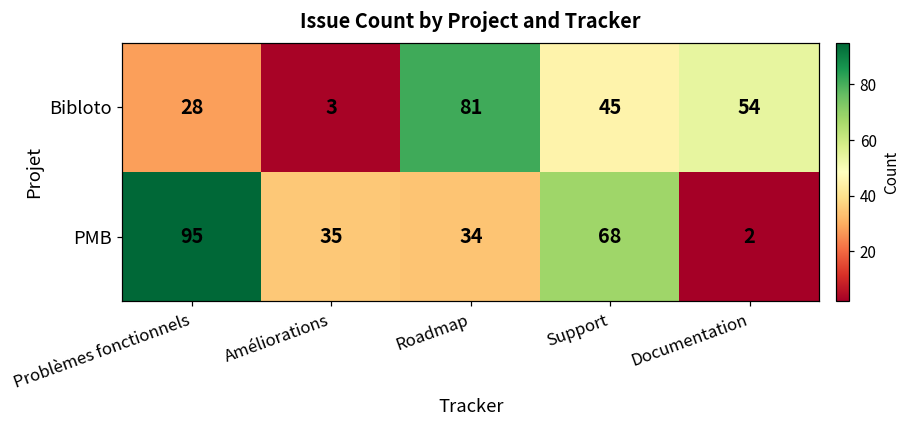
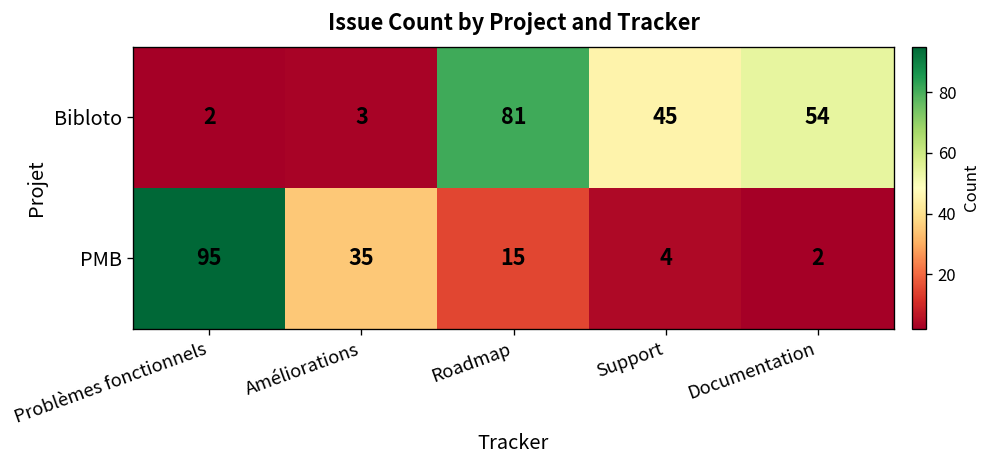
  {
    "Bibloto": {
-     "Problèmes fonctionnels": 28,
+     "Problèmes fonctionnels": 2,
      "Améliorations": 3,
      "Roadmap": 81,
      "Support": 45,
      "Documentation": 54
    },
    "PMB": {
      "Problèmes fonctionnels": 95,
      "Améliorations": 35,
-     "Roadmap": 34,
-     "Support": 68,
+     "Roadmap": 15,
+     "Support": 4,
      "Documentation": 2
    }
  }
